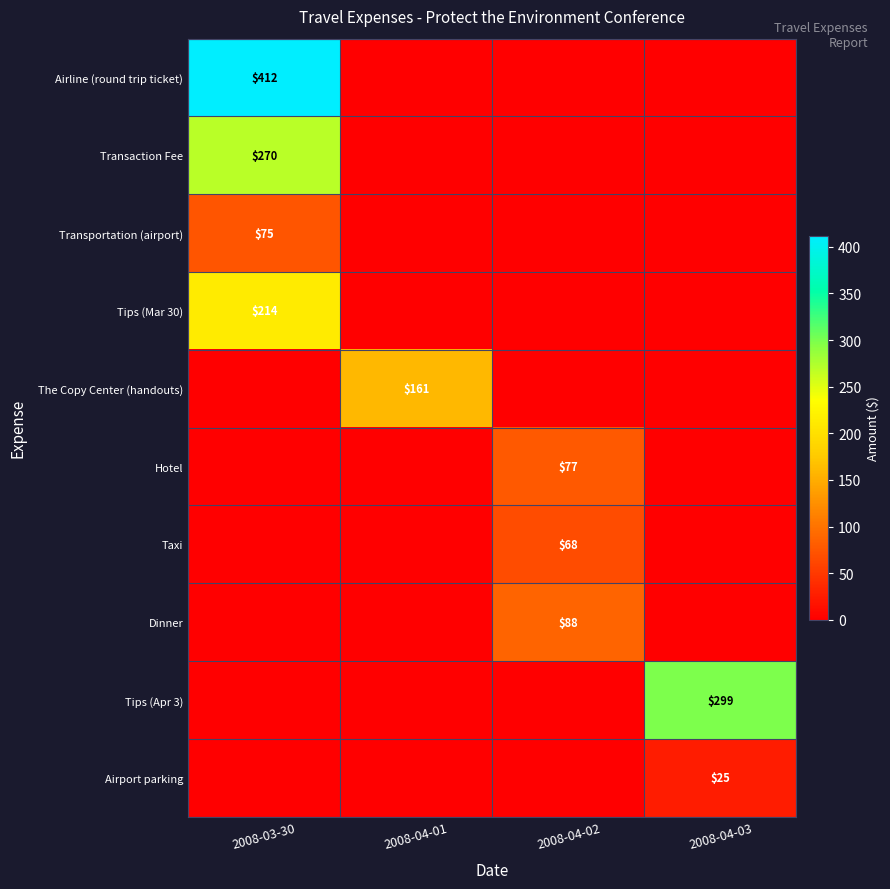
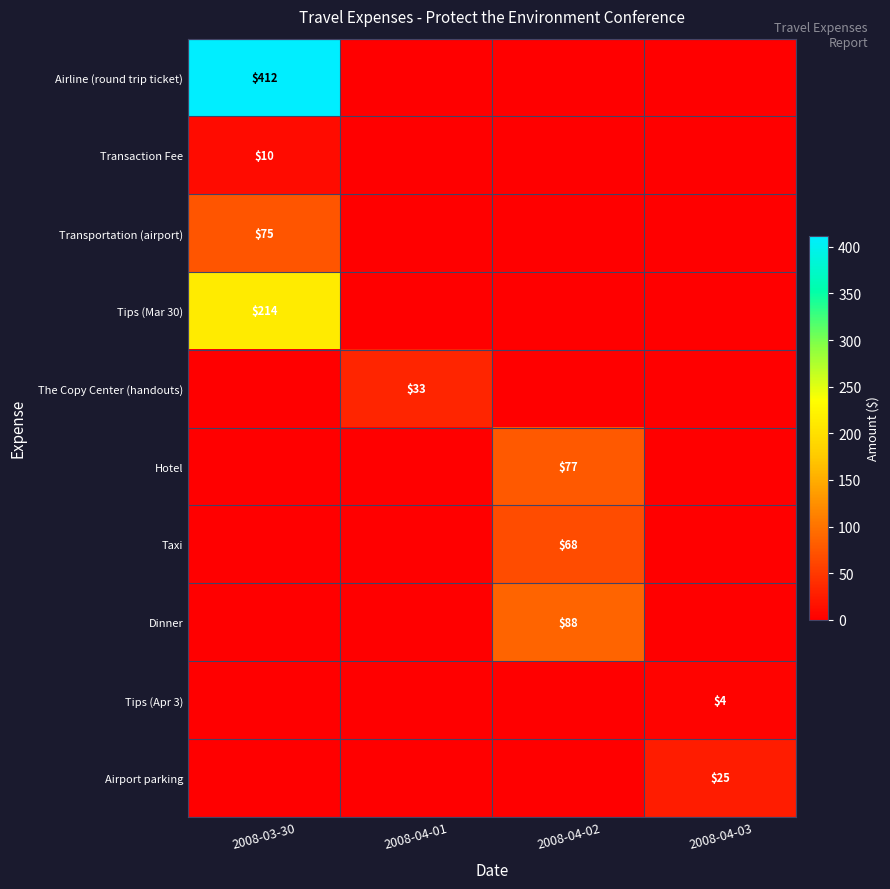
  {
    "Airline (round trip ticket)": {
      "2008-03-30": "$412"
    },
    "Transaction Fee": {
-     "2008-03-30": "$270"
+     "2008-03-30": "$10"
    },
    "Transportation (airport)": {
      "2008-03-30": "$75"
    },
    "Tips (Mar 30)": {
      "2008-03-30": "$214"
    },
    "The Copy Center (handouts)": {
-     "2008-04-01": "$161"
+     "2008-04-01": "$33"
    },
    "Hotel": {
      "2008-04-02": "$77"
    },
    "Taxi": {
      "2008-04-02": "$68"
    },
    "Dinner": {
      "2008-04-02": "$88"
    },
    "Tips (Apr 3)": {
-     "2008-04-03": "$299"
+     "2008-04-03": "$4"
    },
    "Airport parking": {
      "2008-04-03": "$25"
    }
  }
